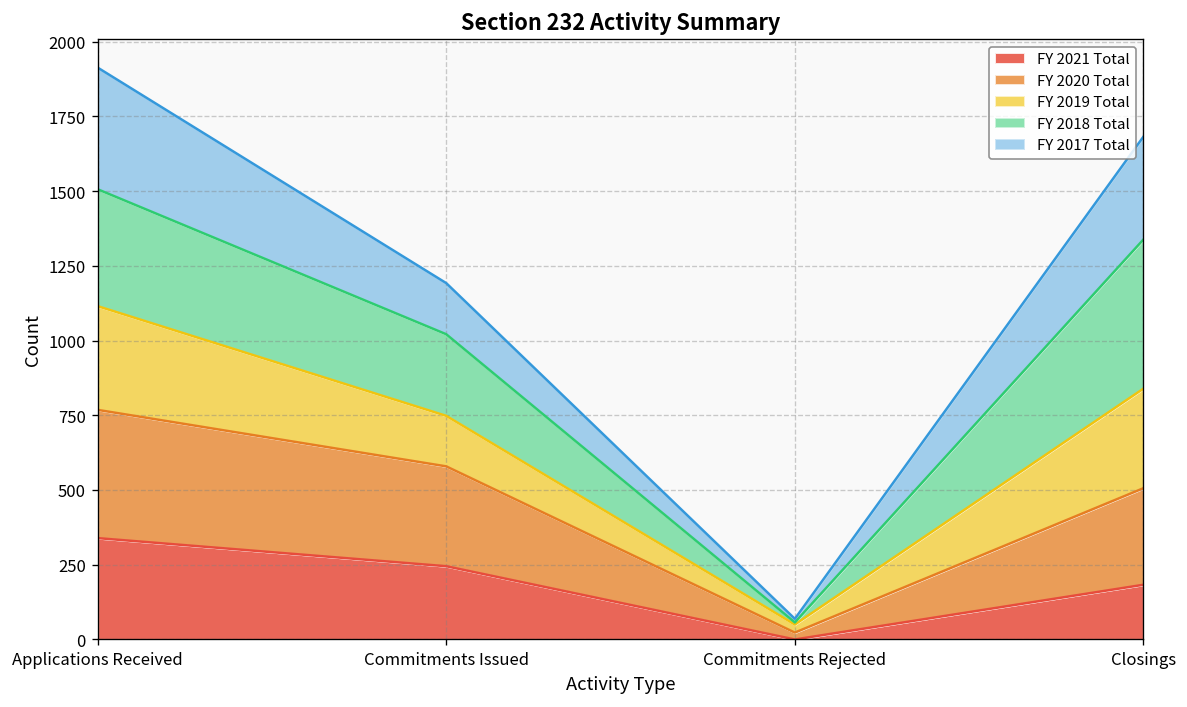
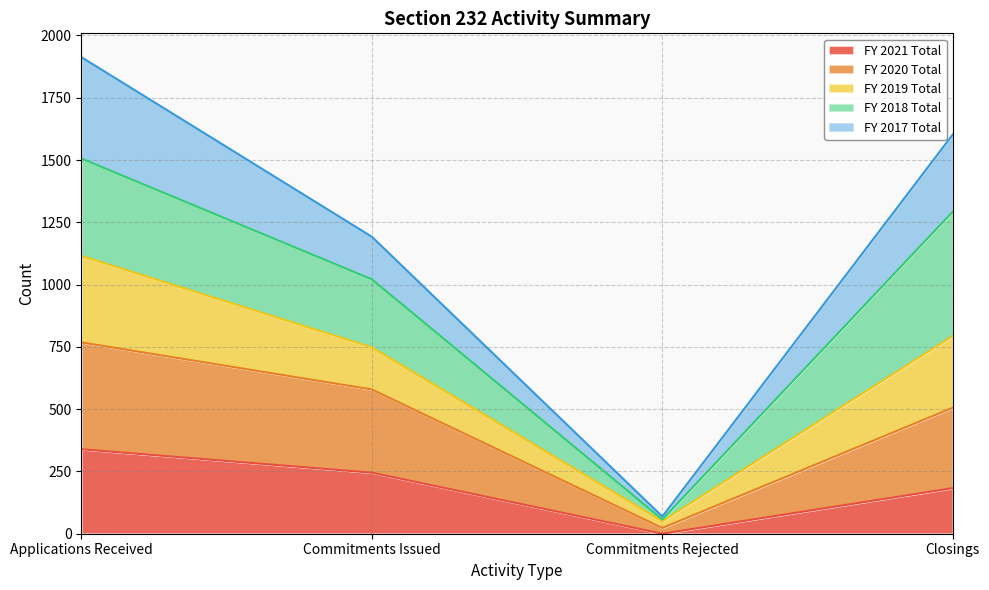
  {
    "FY 2019 Total": {
      "Applications Received": 350,
      "Commitments Issued": 170,
-     "Closings": 330
+     "Closings": 290
    },
    "FY 2018 Total": {
      "Applications Received": 390,
      "Commitments Issued": 270,
      "Closings": 500
    },
    "FY 2017 Total": {
      "Applications Received": 410,
      "Commitments Issued": 170,
      "Commitments Rejected": 10,
-     "Closings": 340
+     "Closings": 310
    }
  }
